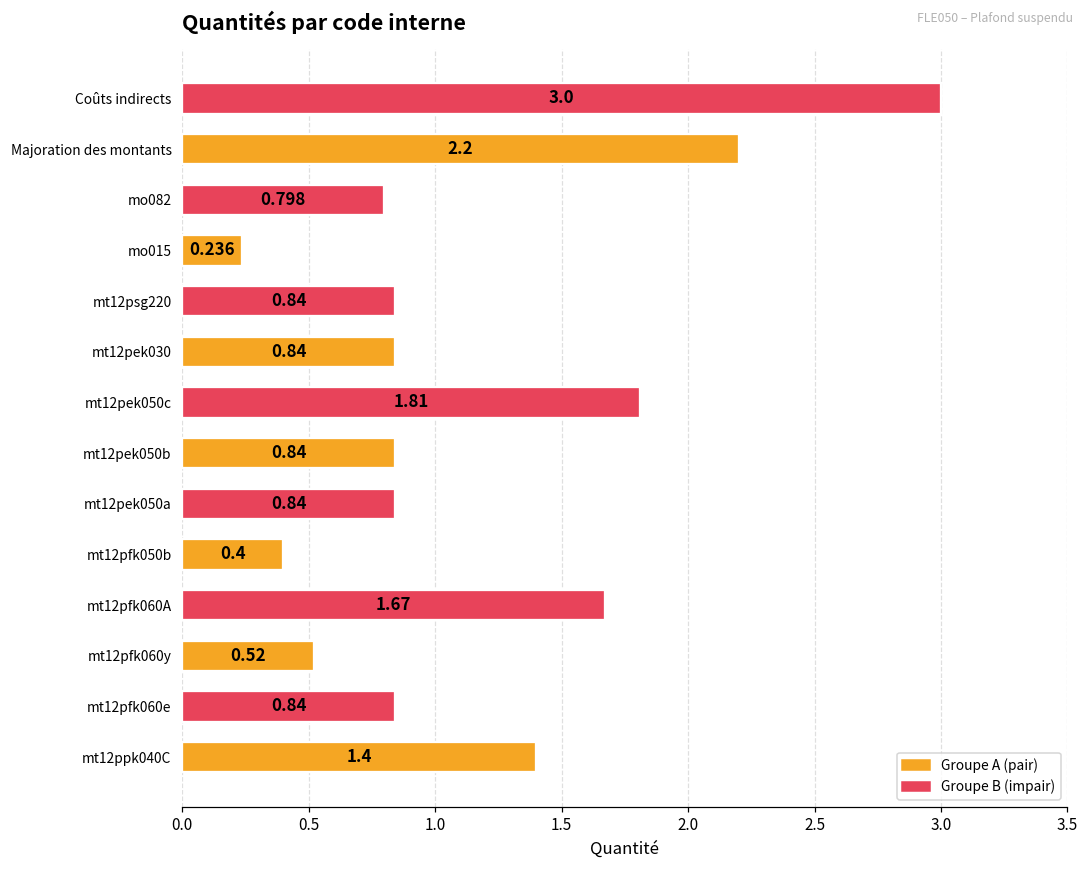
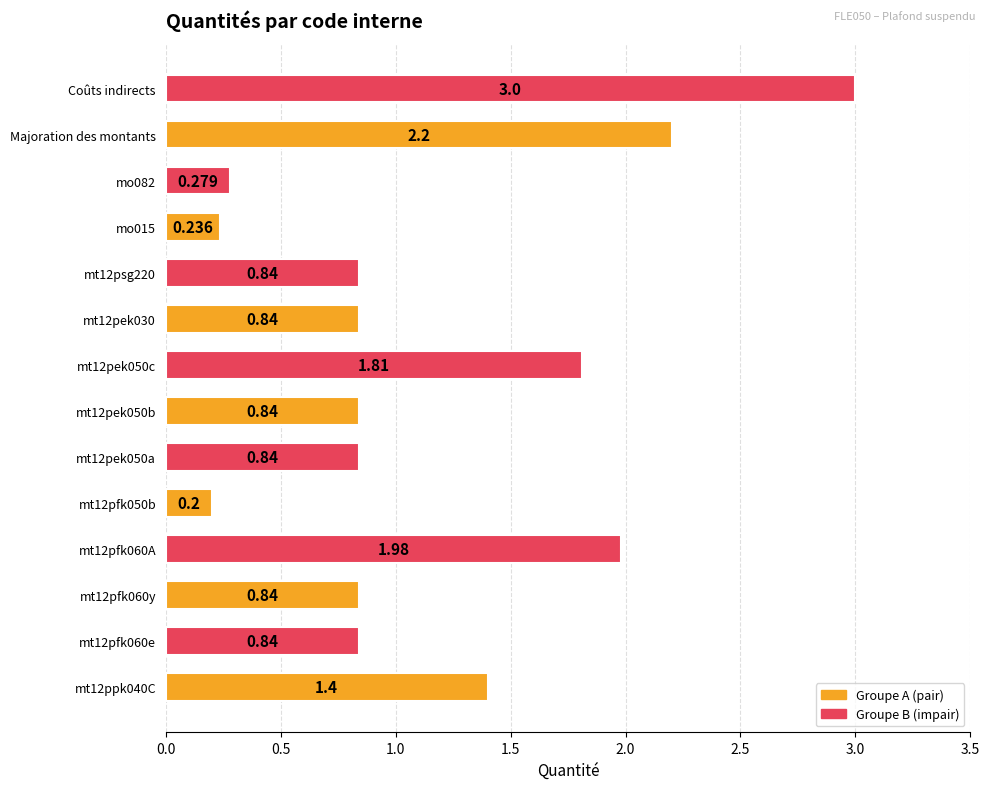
  {
    "Groupe A (pair)": {
      "Majoration des montants": 2.2,
      "mo015": 0.236,
      "mt12pek030": 0.84,
      "mt12pek050b": 0.84,
-     "mt12pfk050b": 0.4,
-     "mt12pfk060y": 0.52,
+     "mt12pfk050b": 0.2,
+     "mt12pfk060y": 0.84,
      "mt12ppk040C": 1.4
    },
    "Groupe B (impair)": {
      "Coûts indirects": 3.0,
-     "mo082": 0.798,
+     "mo082": 0.279,
      "mt12psg220": 0.84,
      "mt12pek050c": 1.81,
      "mt12pek050a": 0.84,
-     "mt12pfk060A": 1.67,
+     "mt12pfk060A": 1.98,
      "mt12pfk060e": 0.84
    }
  }
